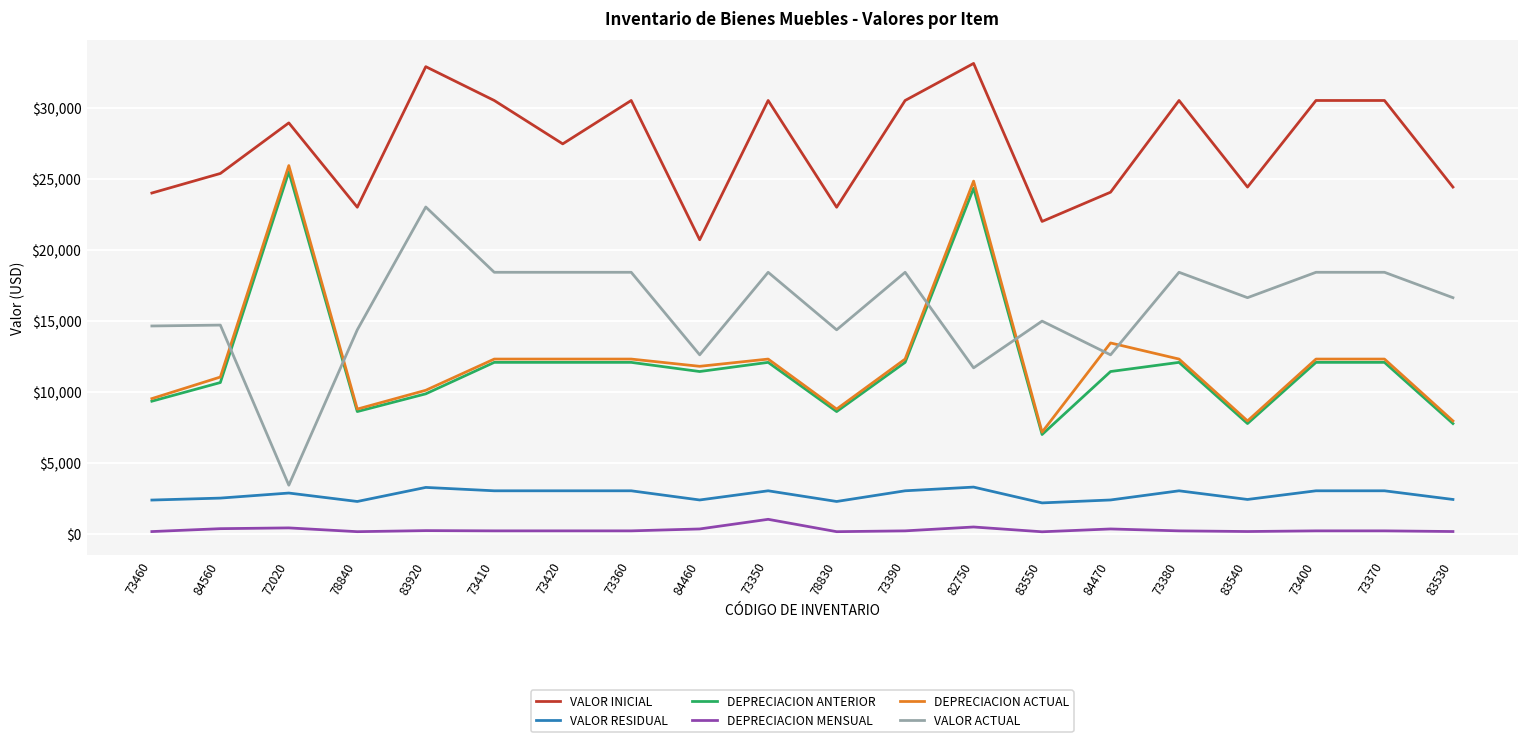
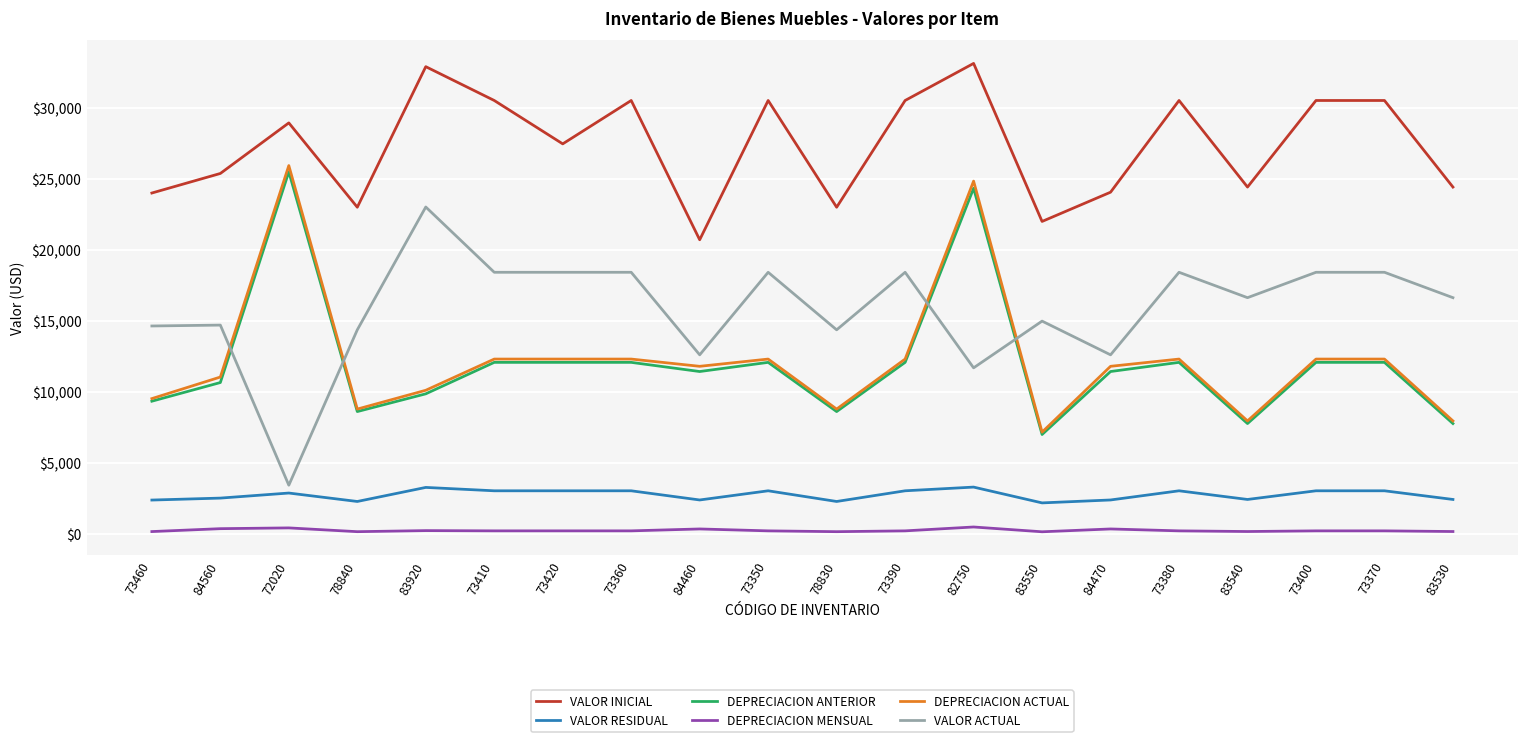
  {
    "VALOR INICIAL": {
      "73460": "$24,000",
      "84560": "$25,400",
      "72020": "$28,900",
      "78840": "$23,000",
      "83920": "$32,900",
      "73410": "$30,500",
      "73420": "$27,500",
      "73360": "$30,500",
      "84460": "$20,700",
      "73350": "$30,500",
      "78830": "$23,000",
      "73390": "$30,500",
      "82750": "$33,100",
      "83550": "$22,000",
      "84470": "$24,100",
      "73380": "$30,500",
      "83540": "$24,400",
      "73400": "$30,500",
      "73370": "$30,500",
      "83530": "$24,400"
    },
    "VALOR RESIDUAL": {
      "73460": "$2,400",
      "84560": "$2,500",
      "72020": "$2,900",
      "78840": "$2,300",
      "83920": "$3,300",
      "73410": "$3,100",
      "73420": "$3,100",
      "73360": "$3,100",
      "84460": "$2,400",
      "73350": "$3,100",
      "78830": "$2,300",
      "73390": "$3,100",
      "82750": "$3,300",
      "83550": "$2,200",
      "84470": "$2,400",
      "73380": "$3,100",
      "83540": "$2,400",
      "73400": "$3,100",
      "73370": "$3,100",
      "83530": "$2,400"
    },
    "DEPRECIACION ANTERIOR": {
      "84560": "$10,700",
      "72020": "$25,500",
      "83920": "$9,900",
      "73410": "$12,100",
      "73420": "$12,100",
      "73360": "$12,100",
      "84460": "$11,400",
      "73350": "$12,100",
      "73390": "$12,100",
      "82750": "$24,300",
      "84470": "$11,400",
      "73380": "$12,100",
      "73400": "$12,100",
      "73370": "$12,100"
    },
    "DEPRECIACION MENSUAL": {
      "73460": "$200",
      "84560": "$400",
      "72020": "$400",
      "78840": "$200",
      "83920": "$300",
      "73410": "$200",
      "73420": "$200",
      "73360": "$200",
      "84460": "$400",
-     "73350": "$1,000",
+     "73350": "$200",
      "78830": "$200",
      "73390": "$200",
      "82750": "$500",
      "83550": "$200",
      "84470": "$400",
      "73380": "$200",
      "83540": "$200",
      "73400": "$200",
      "73370": "$200",
      "83530": "$200"
    },
    "DEPRECIACION ACTUAL": {
      "84560": "$11,100",
      "72020": "$25,900",
      "83920": "$10,100",
      "73410": "$12,300",
      "73420": "$12,300",
      "73360": "$12,300",
      "84460": "$11,800",
      "73350": "$12,300",
      "73390": "$12,300",
      "82750": "$24,800",
-     "84470": "$13,500",
+     "84470": "$11,800",
      "73380": "$12,300",
      "73400": "$12,300",
      "73370": "$12,300"
    },
    "VALOR ACTUAL": {
      "73460": "$14,600",
      "84560": "$14,700",
      "72020": "$3,400",
      "78840": "$14,400",
      "83920": "$23,000",
      "73410": "$18,400",
      "73420": "$18,400",
      "73360": "$18,400",
      "84460": "$12,600",
      "73350": "$18,400",
      "78830": "$14,400",
      "73390": "$18,400",
      "82750": "$11,700",
      "83550": "$15,000",
      "84470": "$12,600",
      "73380": "$18,400",
      "83540": "$16,600",
      "73400": "$18,400",
      "73370": "$18,400",
      "83530": "$16,600"
    }
  }
